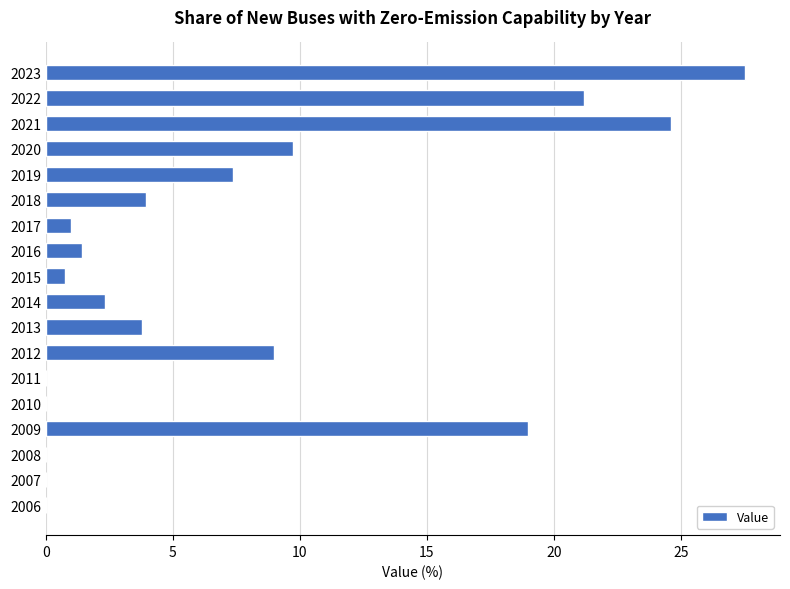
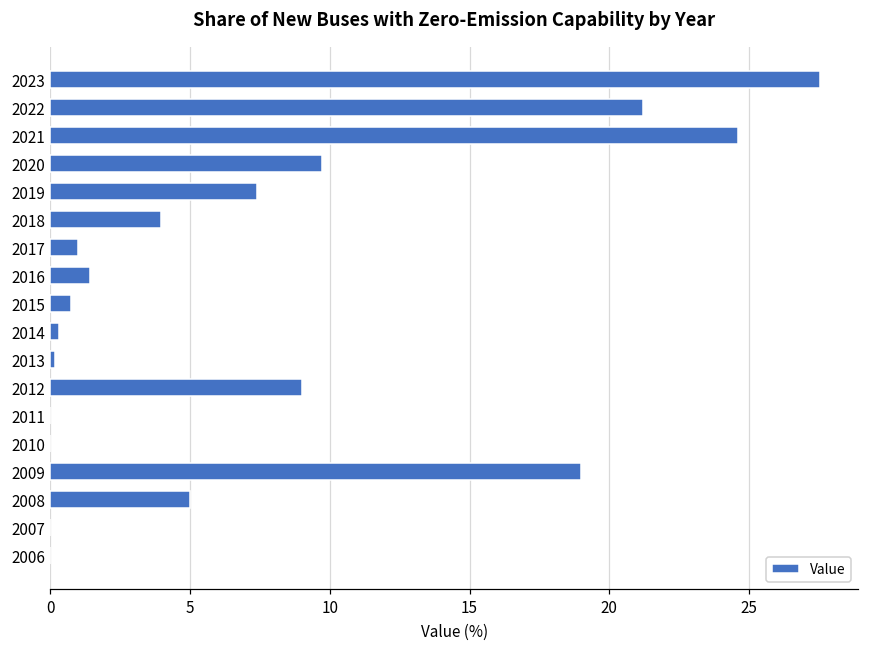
  {
    "2023": 27.5,
    "2022": 21.2,
    "2021": 24.6,
    "2020": 9.7,
    "2019": 7.4,
    "2018": 4.0,
    "2017": 1.0,
    "2016": 1.4,
    "2015": 0.7,
-   "2014": 2.3,
-   "2013": 3.8,
+   "2014": 0.3,
+   "2013": 0.2,
    "2012": 9.0,
    "2011": 0.0,
    "2010": 0.0,
    "2009": 19.0,
-   "2008": 0,
+   "2008": 5,
    "2007": 0.0,
    "2006": 0.0
  }
